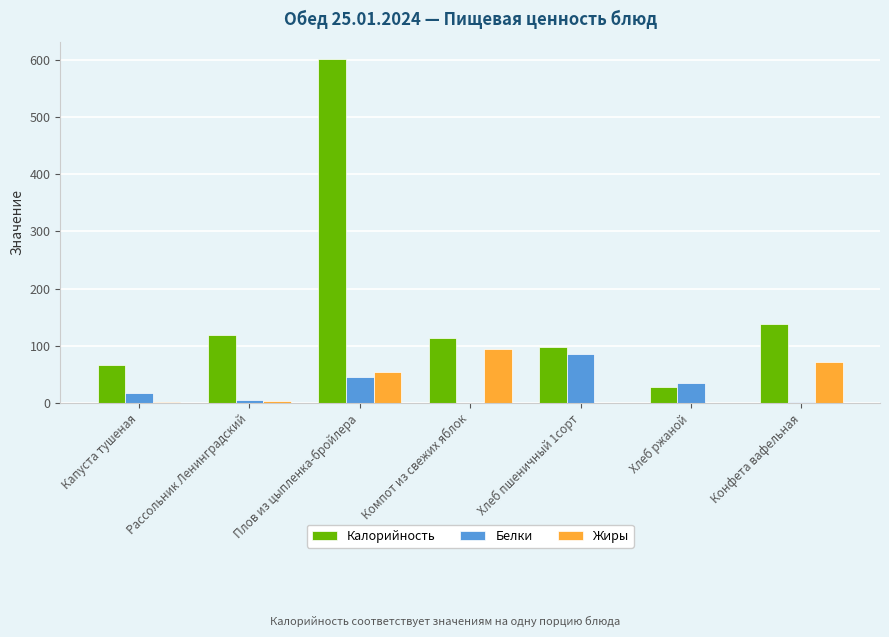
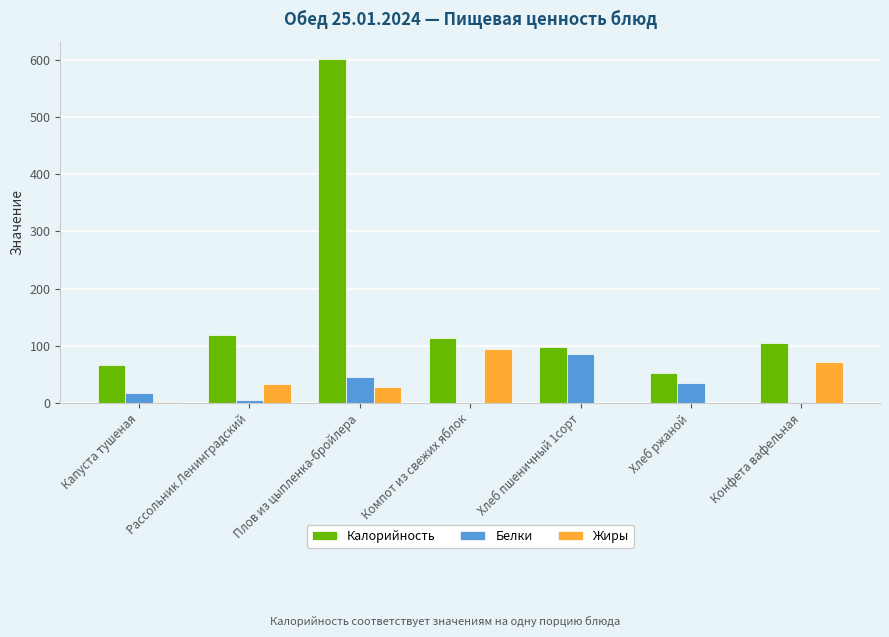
  {
    "Калорийность": {
      "Капуста тушеная": 70,
      "Рассольник Ленинградский": 120,
      "Плов из цыпленка-бройлера": 600,
      "Компот из свежих яблок": 110,
      "Хлеб пшеничный 1сорт": 100,
-     "Хлеб ржаной": 30,
-     "Конфета вафельная": 140
+     "Хлеб ржаной": 50,
+     "Конфета вафельная": 100
    },
    "Белки": {
      "Капуста тушеная": 20,
      "Рассольник Ленинградский": 0,
      "Плов из цыпленка-бройлера": 40,
      "Хлеб пшеничный 1сорт": 90,
      "Хлеб ржаной": 40
    },
    "Жиры": {
-     "Рассольник Ленинградский": 0,
-     "Плов из цыпленка-бройлера": 50,
+     "Рассольник Ленинградский": 30,
+     "Плов из цыпленка-бройлера": 30,
      "Компот из свежих яблок": 90,
      "Конфета вафельная": 70
    }
  }
